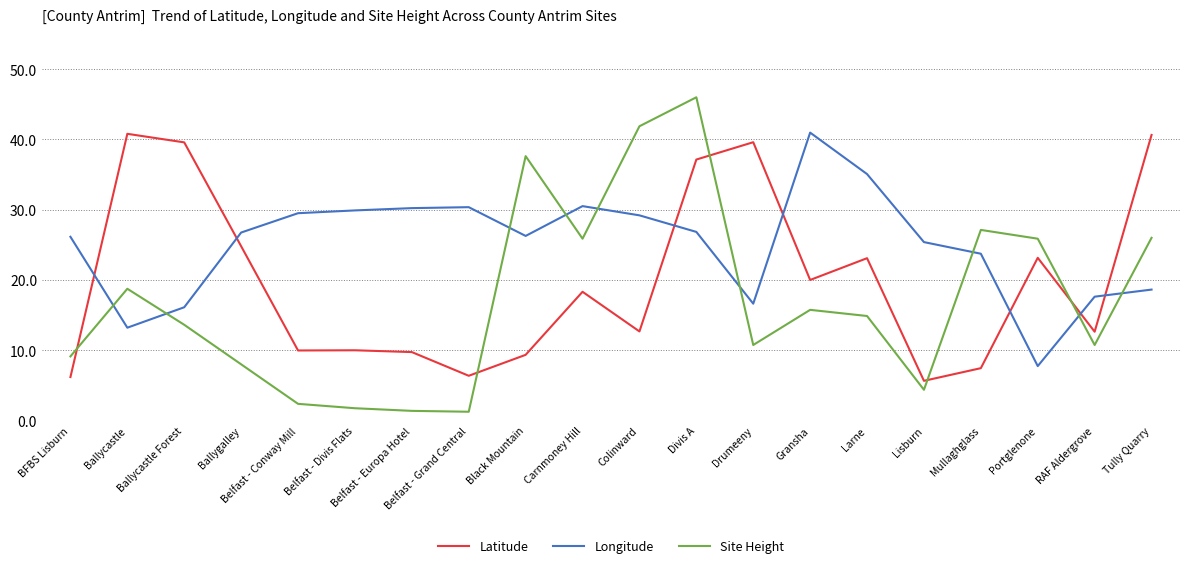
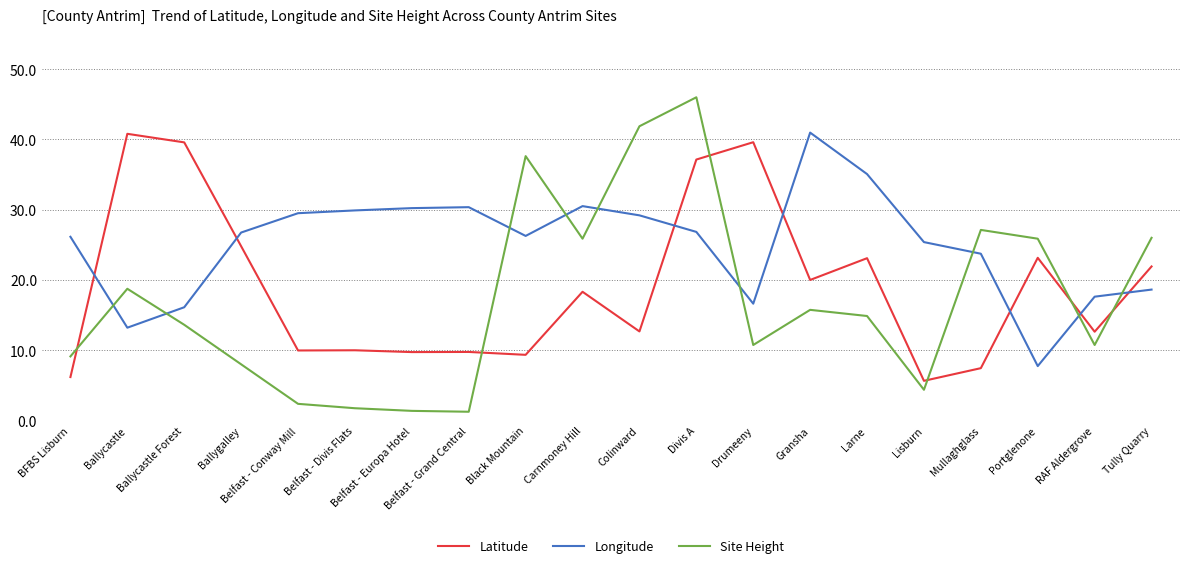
  {
    "Latitude": {
      "BFBS Lisburn": 6,
      "Ballycastle": 41,
      "Ballycastle Forest": 40,
      "Ballygalley": 25,
      "Belfast - Conway Mill": 10,
      "Belfast - Divis Flats": 10,
      "Belfast - Europa Hotel": 10,
-     "Belfast - Grand Central": 6,
+     "Belfast - Grand Central": 10,
      "Black Mountain": 9,
      "Carnmoney Hill": 18,
      "Colinward": 13,
      "Divis A": 37,
      "Drumeeny": 40,
      "Gransha": 20,
      "Larne": 23,
      "Lisburn": 6,
      "Mullaghglass": 7,
      "Portglenone": 23,
      "RAF Aldergrove": 13,
-     "Tully Quarry": 41
+     "Tully Quarry": 22
    },
    "Longitude": {
      "BFBS Lisburn": 26,
      "Ballycastle": 13,
      "Ballycastle Forest": 16,
      "Ballygalley": 27,
      "Belfast - Conway Mill": 30,
      "Belfast - Divis Flats": 30,
      "Belfast - Europa Hotel": 30,
      "Belfast - Grand Central": 30,
      "Black Mountain": 26,
      "Carnmoney Hill": 31,
      "Colinward": 29,
      "Divis A": 27,
      "Drumeeny": 17,
      "Gransha": 41,
      "Larne": 35,
      "Lisburn": 25,
      "Mullaghglass": 24,
      "Portglenone": 8,
      "RAF Aldergrove": 18,
      "Tully Quarry": 19
    },
    "Site Height": {
      "BFBS Lisburn": 9,
      "Ballycastle": 19,
      "Ballycastle Forest": 14,
      "Ballygalley": 8,
      "Belfast - Conway Mill": 2,
      "Belfast - Divis Flats": 2,
      "Belfast - Europa Hotel": 1,
      "Belfast - Grand Central": 1,
      "Black Mountain": 38,
      "Carnmoney Hill": 26,
      "Colinward": 42,
      "Divis A": 46,
      "Drumeeny": 11,
      "Gransha": 16,
      "Larne": 15,
      "Lisburn": 4,
      "Mullaghglass": 27,
      "Portglenone": 26,
      "RAF Aldergrove": 11,
      "Tully Quarry": 26
    }
  }
